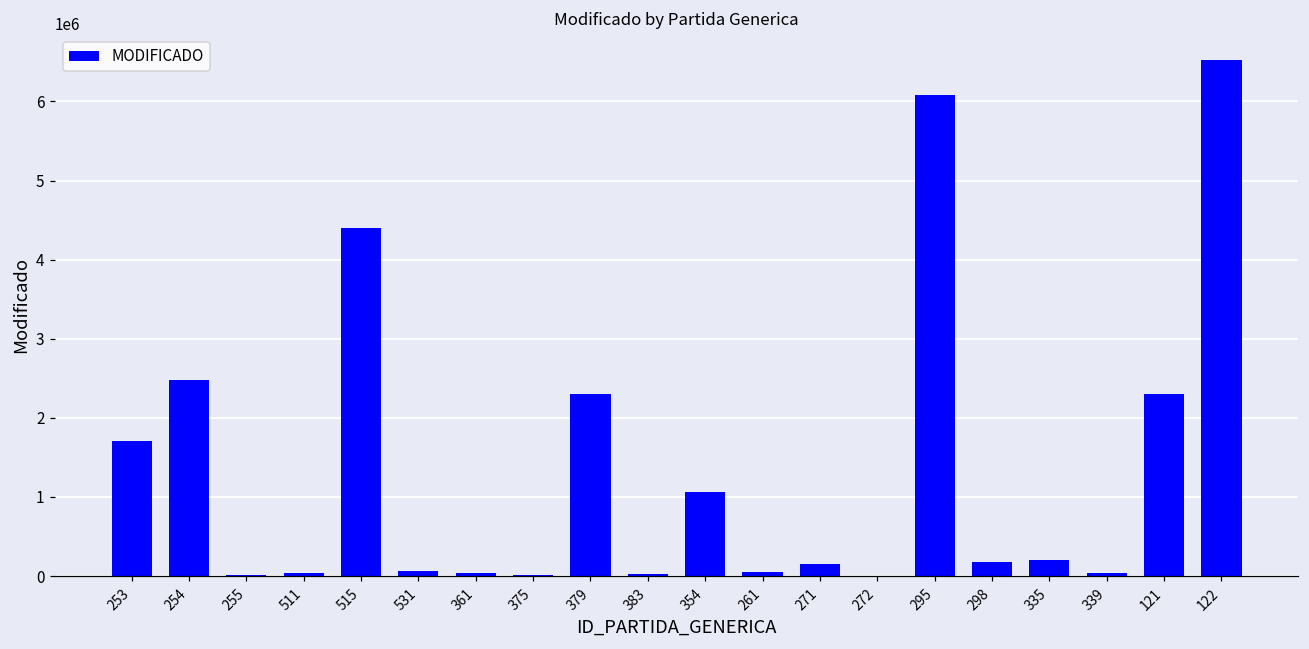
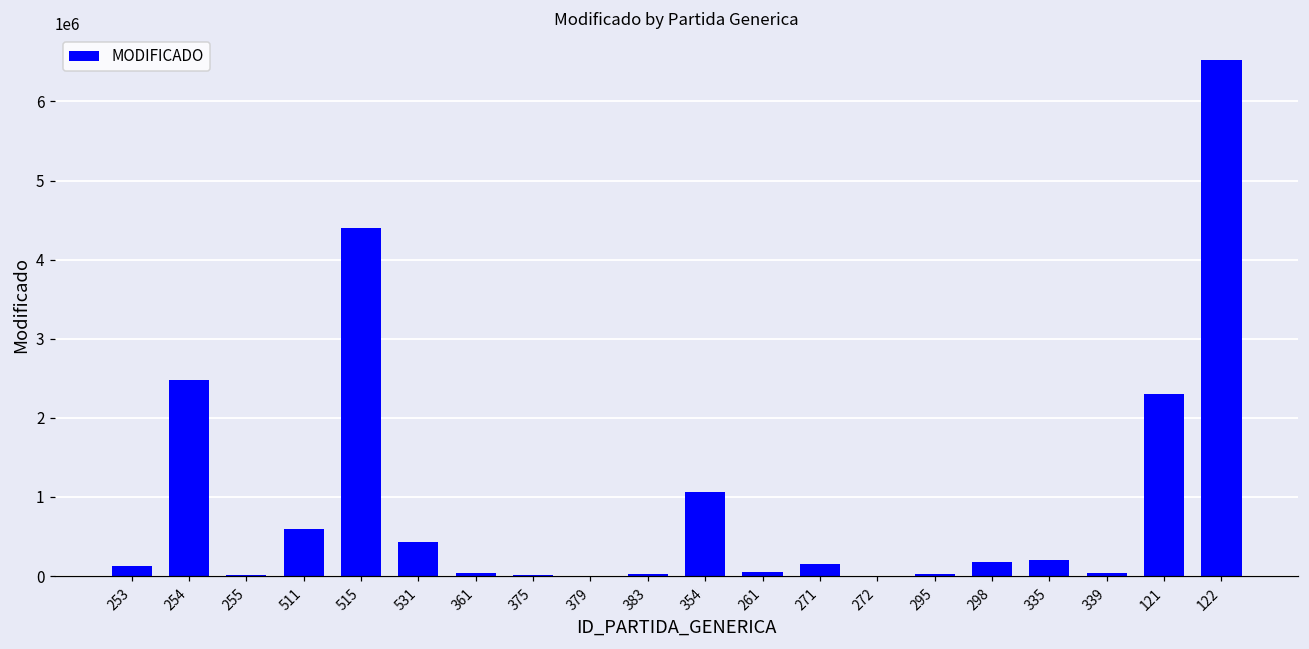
  {
-   "253": 1700000,
+   "253": 100000,
    "254": 2500000,
-   "511": 0,
+   "511": 600000,
    "515": 4400000,
-   "531": 100000,
+   "531": 400000,
    "361": 0,
-   "379": 2300000,
+   "379": 0,
    "354": 1100000,
    "261": 100000,
    "271": 100000,
-   "295": 6100000,
+   "295": 0,
    "298": 200000,
    "335": 200000,
    "339": 0,
    "121": 2300000,
    "122": 6500000
  }
